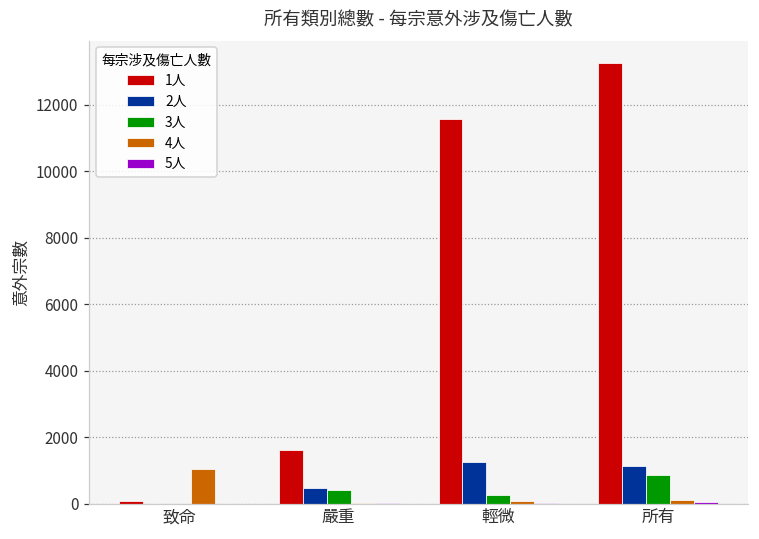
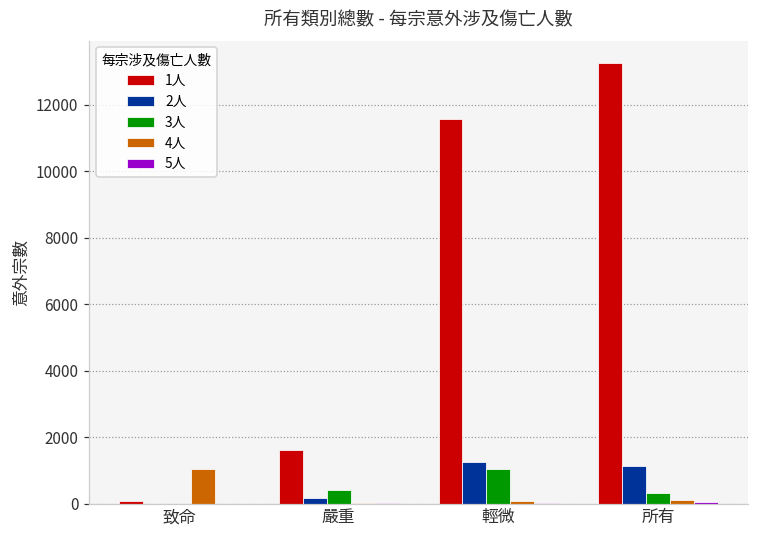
  {
    "1人": {
      "嚴重": 1600,
      "輕微": 11600,
      "所有": 13300
    },
    "2人": {
-     "嚴重": 500,
+     "嚴重": 200,
      "輕微": 1300,
      "所有": 1100
    },
    "3人": {
      "嚴重": 400,
-     "輕微": 300,
-     "所有": 900
+     "輕微": 1100,
+     "所有": 300
    },
    "4人": {
      "致命": 1000,
      "輕微": 100,
      "所有": 100
    }
  }
